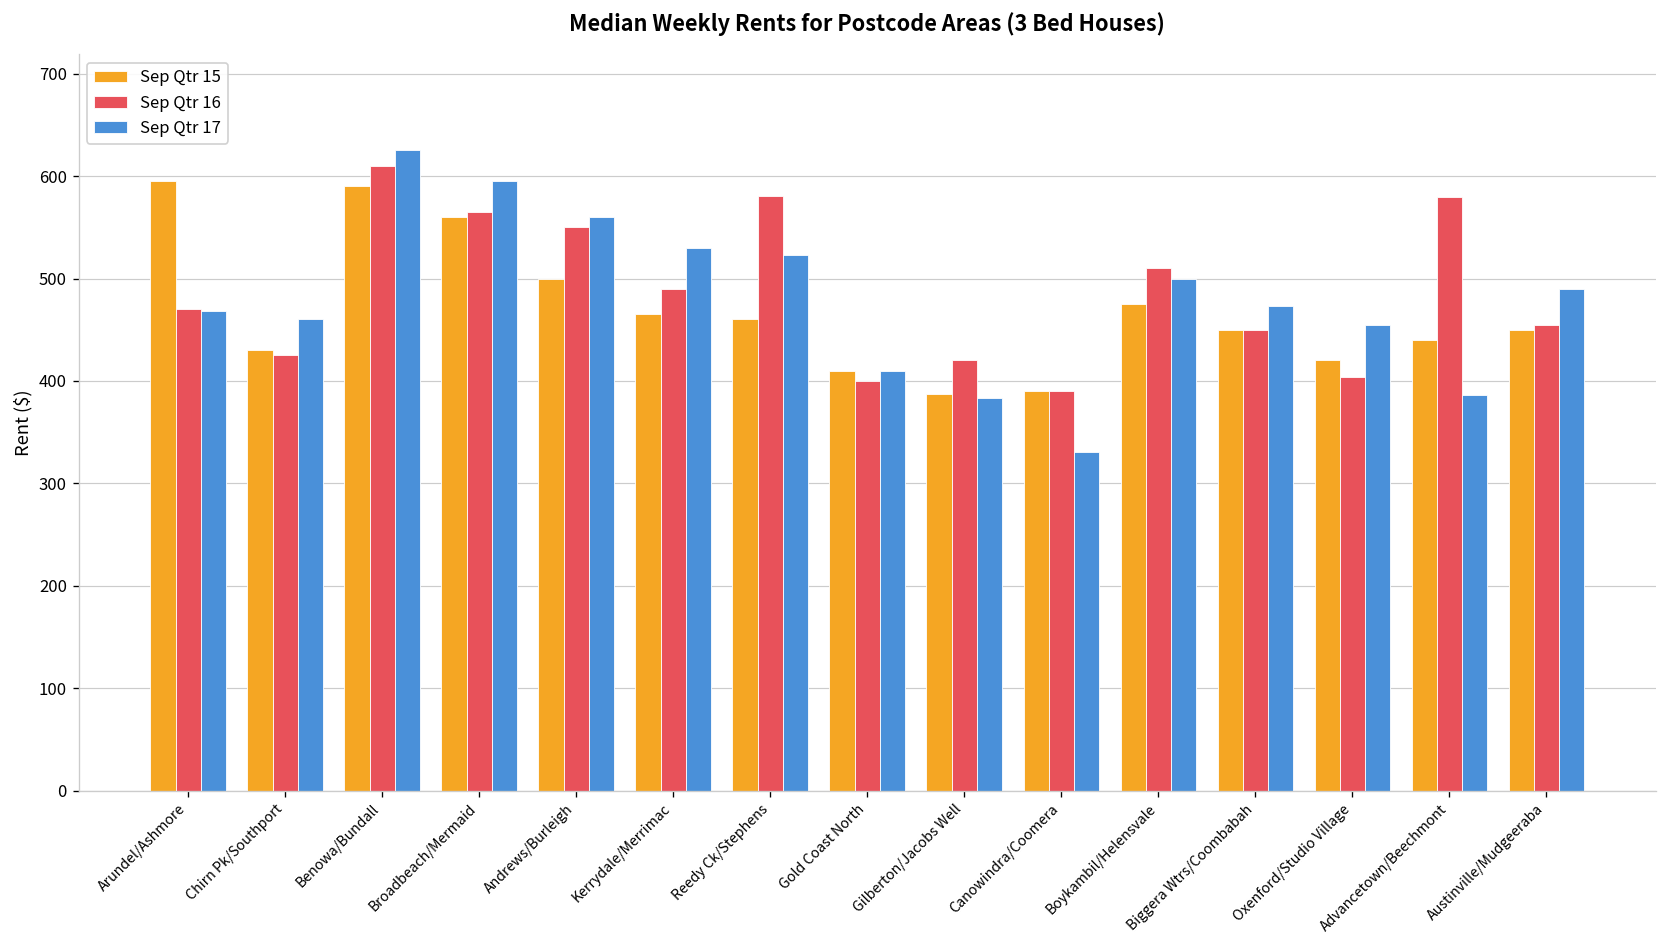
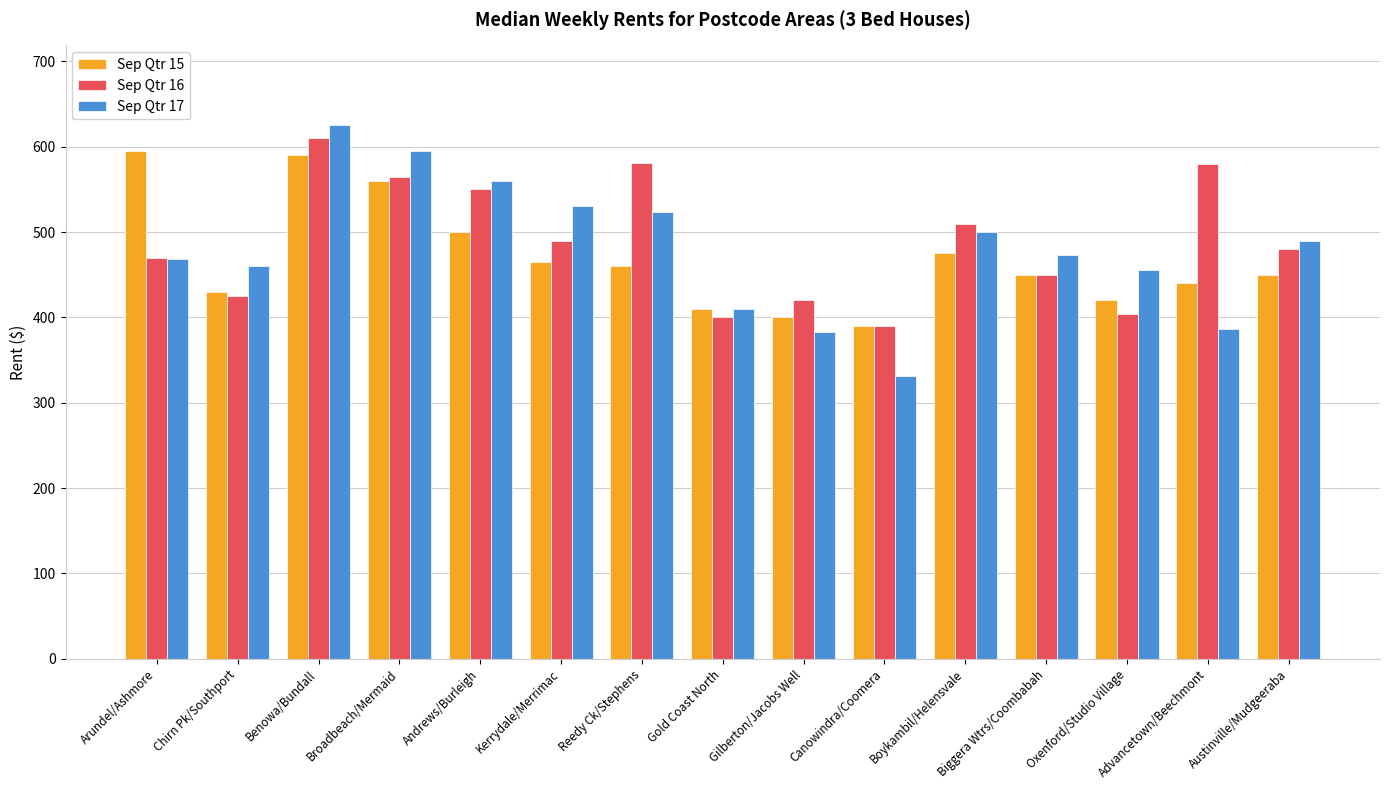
  {
    "Sep Qtr 15": {
      "Arundel/Ashmore": 600,
      "Chirn Pk/Southport": 430,
      "Benowa/Bundall": 590,
      "Broadbeach/Mermaid": 560,
      "Andrews/Burleigh": 500,
      "Kerrydale/Merrimac": 470,
      "Reedy Ck/Stephens": 460,
      "Gold Coast North": 410,
-     "Gilberton/Jacobs Well": 390,
+     "Gilberton/Jacobs Well": 400,
      "Canowindra/Coomera": 390,
      "Boykambil/Helensvale": 480,
      "Biggera Wtrs/Coombabah": 450,
      "Oxenford/Studio Village": 420,
      "Advancetown/Beechmont": 440,
      "Austinville/Mudgeeraba": 450
    },
    "Sep Qtr 16": {
      "Arundel/Ashmore": 470,
      "Chirn Pk/Southport": 430,
      "Benowa/Bundall": 610,
      "Broadbeach/Mermaid": 570,
      "Andrews/Burleigh": 550,
      "Kerrydale/Merrimac": 490,
      "Reedy Ck/Stephens": 580,
      "Gold Coast North": 400,
      "Gilberton/Jacobs Well": 420,
      "Canowindra/Coomera": 390,
      "Boykambil/Helensvale": 510,
      "Biggera Wtrs/Coombabah": 450,
      "Oxenford/Studio Village": 400,
      "Advancetown/Beechmont": 580,
-     "Austinville/Mudgeeraba": 460
+     "Austinville/Mudgeeraba": 480
    },
    "Sep Qtr 17": {
      "Arundel/Ashmore": 470,
      "Chirn Pk/Southport": 460,
      "Benowa/Bundall": 630,
      "Broadbeach/Mermaid": 600,
      "Andrews/Burleigh": 560,
      "Kerrydale/Merrimac": 530,
      "Reedy Ck/Stephens": 520,
      "Gold Coast North": 410,
      "Gilberton/Jacobs Well": 380,
      "Canowindra/Coomera": 330,
      "Boykambil/Helensvale": 500,
      "Biggera Wtrs/Coombabah": 470,
      "Oxenford/Studio Village": 460,
      "Advancetown/Beechmont": 390,
      "Austinville/Mudgeeraba": 490
    }
  }
